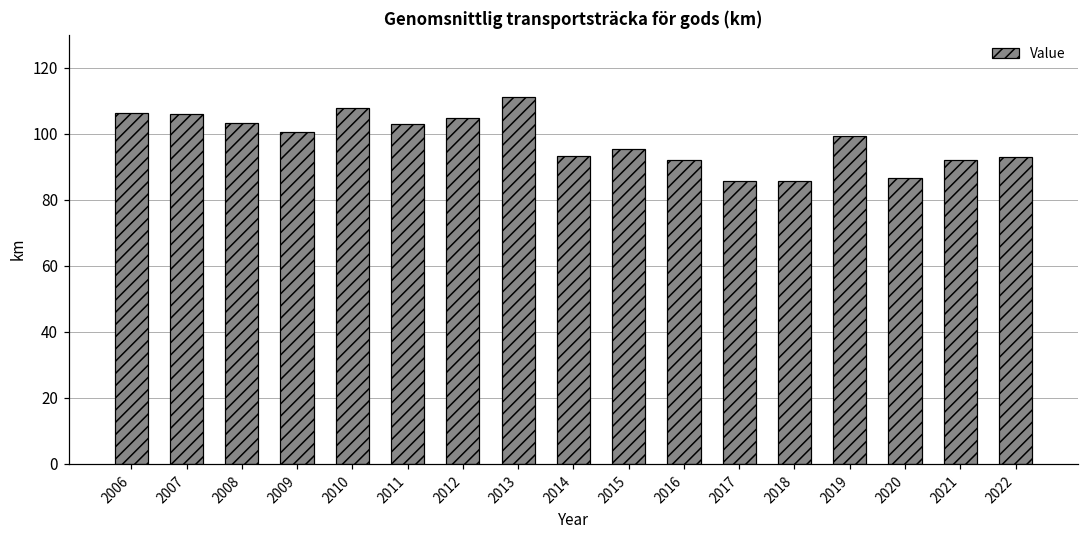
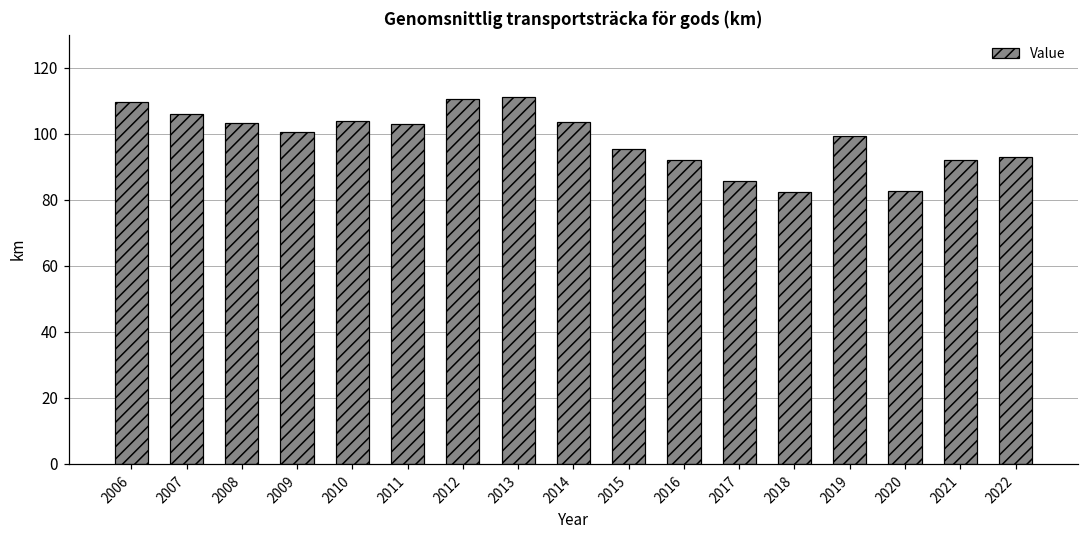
  {
-   "2006": 106,
+   "2006": 110,
    "2007": 106,
    "2008": 103,
    "2009": 101,
-   "2010": 108,
+   "2010": 104,
    "2011": 103,
-   "2012": 105,
+   "2012": 111,
    "2013": 111,
-   "2014": 93,
+   "2014": 103,
    "2015": 95,
    "2016": 92,
    "2017": 86,
-   "2018": 86,
+   "2018": 82,
    "2019": 99,
-   "2020": 87,
+   "2020": 83,
    "2021": 92,
    "2022": 93
  }
